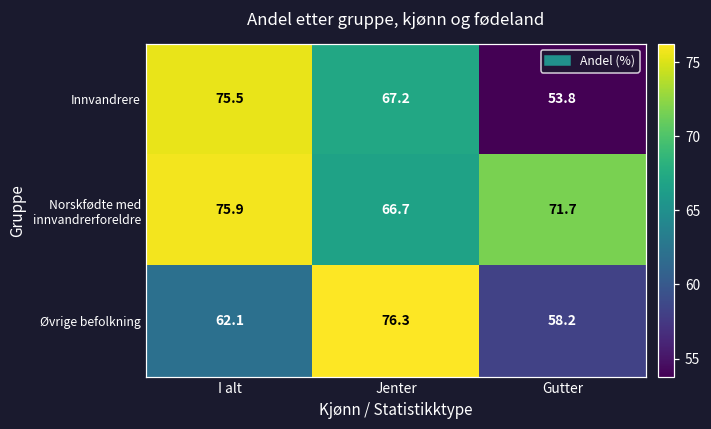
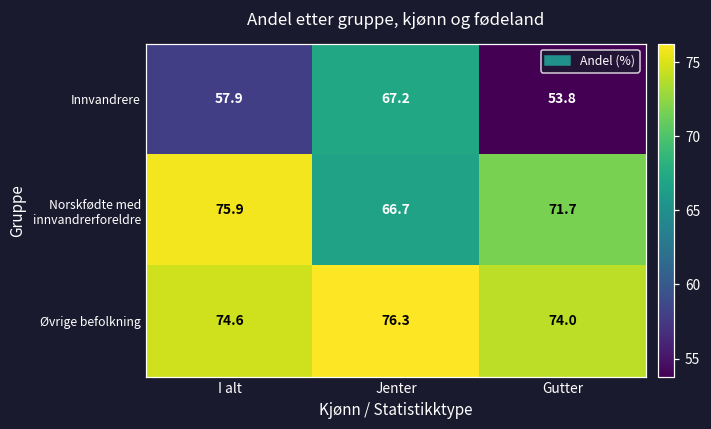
  {
    "Innvandrere": {
-     "I alt": 75.5,
+     "I alt": 57.9,
      "Jenter": 67.2,
      "Gutter": 53.8
    },
    "Norskfødte med innvandrerforeldre": {
      "I alt": 75.9,
      "Jenter": 66.7,
      "Gutter": 71.7
    },
    "Øvrige befolkning": {
-     "I alt": 62.1,
+     "I alt": 74.6,
      "Jenter": 76.3,
-     "Gutter": 58.2
+     "Gutter": 74.0
    }
  }
